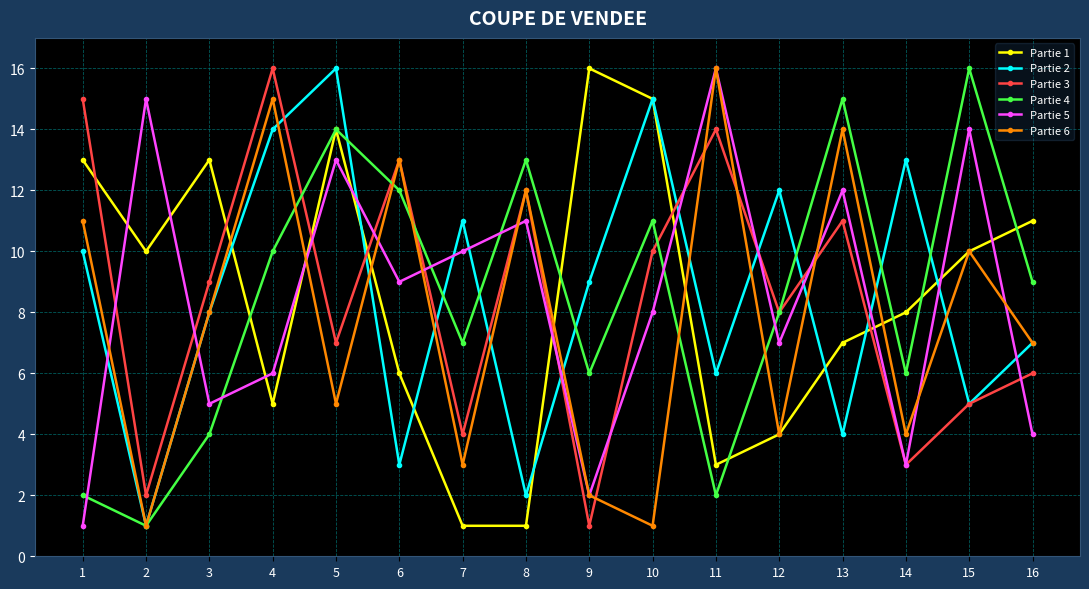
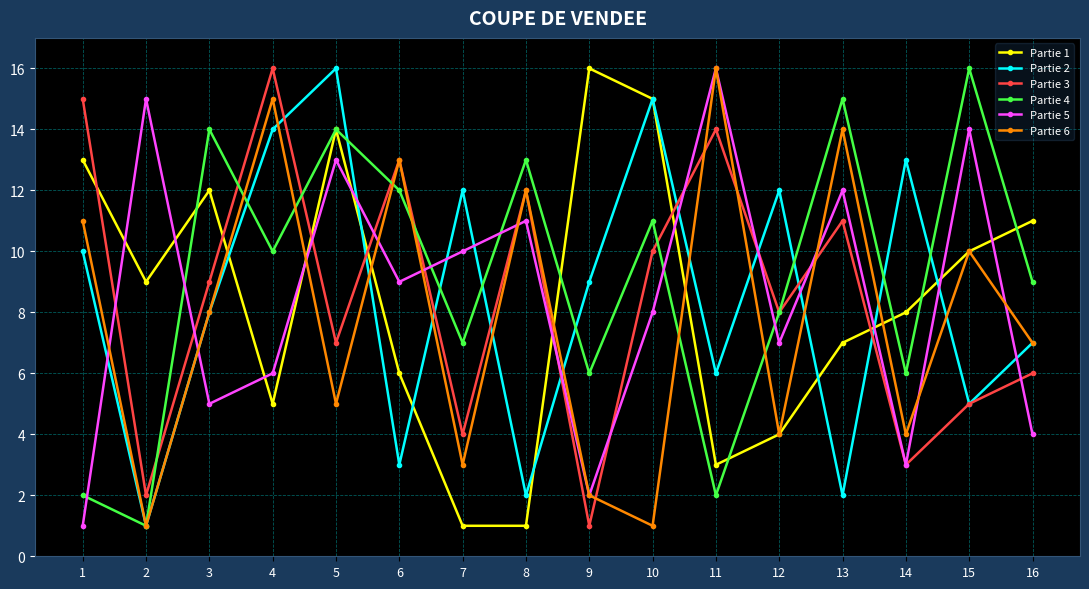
  {
    "Partie 1": {
      "1": 13,
-     "2": 10,
-     "3": 13,
+     "2": 9,
+     "3": 12,
      "4": 5,
      "6": 6,
      "7": 1,
      "8": 1,
      "9": 16,
      "11": 3,
      "13": 7,
      "14": 8,
      "16": 11
    },
    "Partie 2": {
      "1": 10,
      "4": 14,
      "5": 16,
      "6": 3,
-     "7": 11,
+     "7": 12,
      "8": 2,
      "9": 9,
      "11": 6,
      "12": 12,
-     "13": 4,
+     "13": 2,
      "14": 13
    },
    "Partie 3": {
      "1": 15,
      "2": 2,
      "3": 9,
      "4": 16,
      "5": 7,
      "7": 4,
      "9": 1,
      "10": 10,
      "11": 14,
      "13": 11,
      "16": 6
    },
    "Partie 4": {
      "1": 2,
-     "3": 4,
+     "3": 14,
      "4": 10,
      "6": 12,
      "7": 7,
      "8": 13,
      "9": 6,
      "10": 11,
      "11": 2,
      "13": 15,
      "14": 6,
      "15": 16,
      "16": 9
    },
    "Partie 5": {
      "1": 1,
      "2": 15,
      "3": 5,
      "4": 6,
      "5": 13,
      "6": 9,
      "7": 10,
      "8": 11,
      "10": 8,
      "12": 7,
      "13": 12,
      "15": 14,
      "16": 4
    },
    "Partie 6": {
      "1": 11,
      "4": 15,
      "5": 5,
      "7": 3,
      "10": 1,
      "13": 14,
      "14": 4
    }
  }
